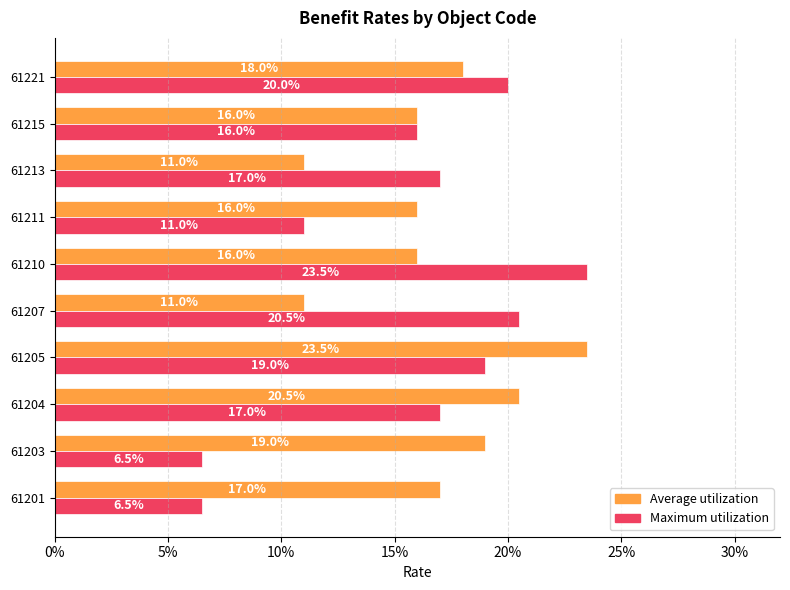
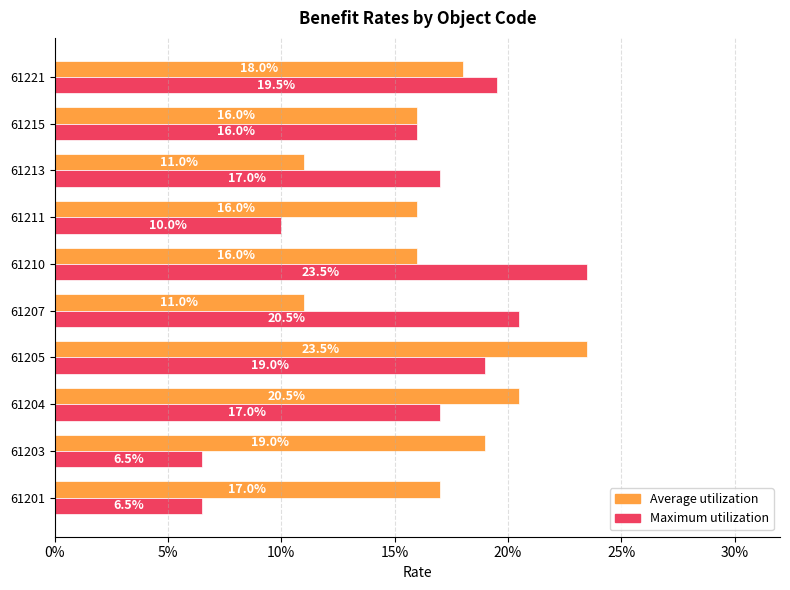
  {
    "Average utilization": {
      "61221": "18.0%",
      "61215": "16.0%",
      "61213": "11.0%",
      "61211": "16.0%",
      "61210": "16.0%",
      "61207": "11.0%",
      "61205": "23.5%",
      "61204": "20.5%",
      "61203": "19.0%",
      "61201": "17.0%"
    },
    "Maximum utilization": {
-     "61221": "20.0%",
+     "61221": "19.5%",
      "61215": "16.0%",
      "61213": "17.0%",
-     "61211": "11.0%",
+     "61211": "10.0%",
      "61210": "23.5%",
      "61207": "20.5%",
      "61205": "19.0%",
      "61204": "17.0%",
      "61203": "6.5%",
      "61201": "6.5%"
    }
  }
